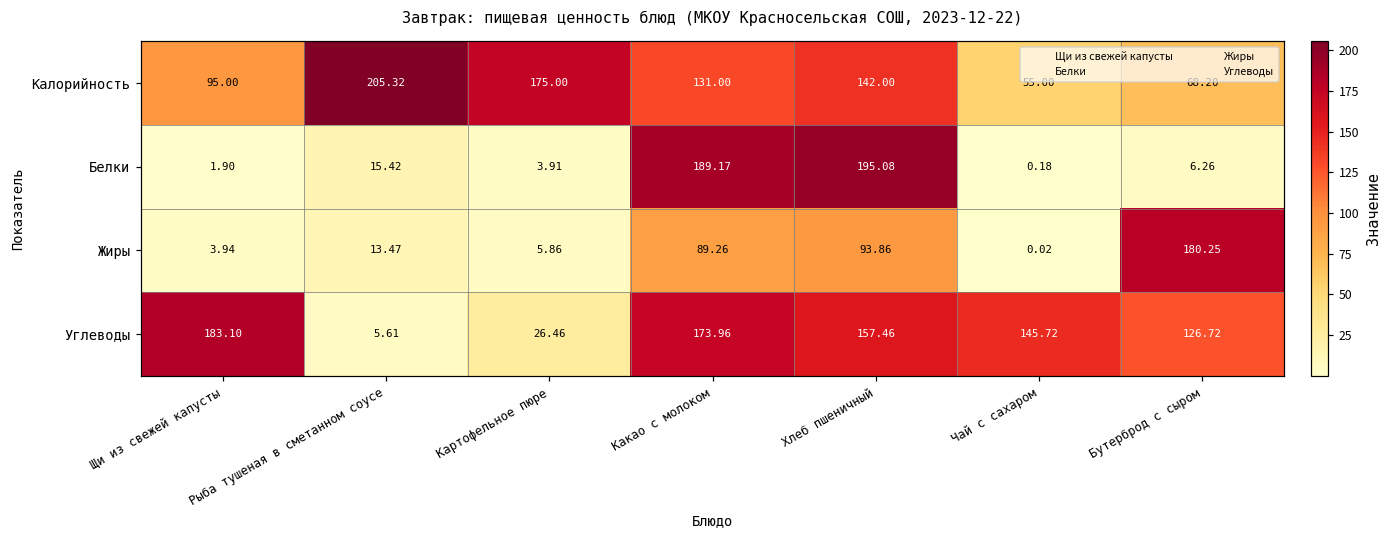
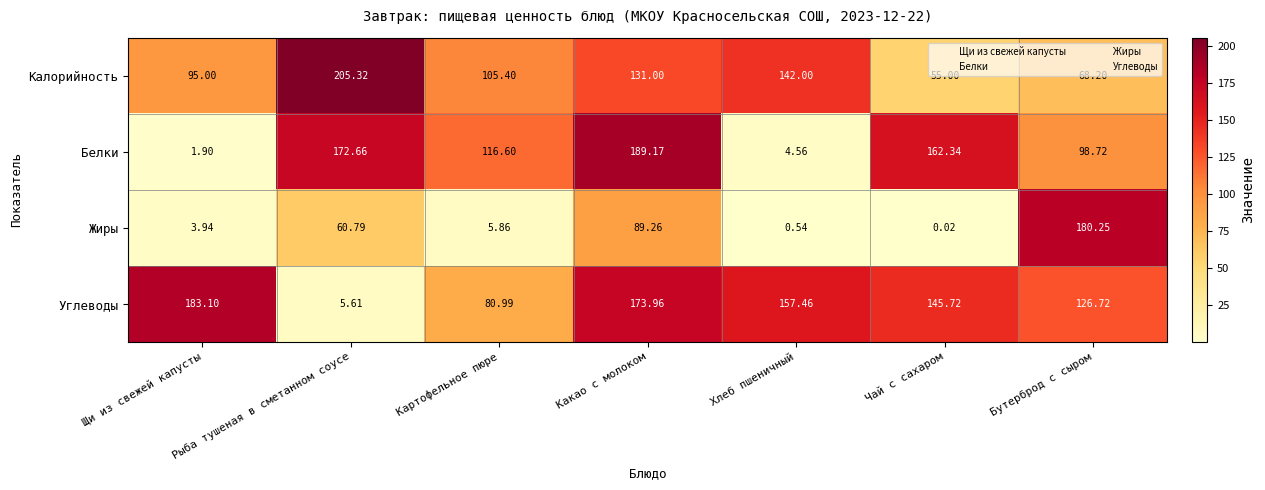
  {
    "Калорийность": {
      "Щи из свежей капусты": 95.00,
      "Рыба тушеная в сметанном соусе": 205.32,
-     "Картофельное пюре": 175.00,
+     "Картофельное пюре": 105.40,
      "Какао с молоком": 131.00,
      "Хлеб пшеничный": 142.00
    },
    "Белки": {
      "Щи из свежей капусты": 1.90,
-     "Рыба тушеная в сметанном соусе": 15.42,
-     "Картофельное пюре": 3.91,
+     "Рыба тушеная в сметанном соусе": 172.66,
+     "Картофельное пюре": 116.60,
      "Какао с молоком": 189.17,
-     "Хлеб пшеничный": 195.08,
-     "Чай с сахаром": 0.18,
-     "Бутерброд с сыром": 6.26
+     "Хлеб пшеничный": 4.56,
+     "Чай с сахаром": 162.34,
+     "Бутерброд с сыром": 98.72
    },
    "Жиры": {
      "Щи из свежей капусты": 3.94,
-     "Рыба тушеная в сметанном соусе": 13.47,
+     "Рыба тушеная в сметанном соусе": 60.79,
      "Картофельное пюре": 5.86,
      "Какао с молоком": 89.26,
-     "Хлеб пшеничный": 93.86,
+     "Хлеб пшеничный": 0.54,
      "Чай с сахаром": 0.02,
      "Бутерброд с сыром": 180.25
    },
    "Углеводы": {
      "Щи из свежей капусты": 183.10,
      "Рыба тушеная в сметанном соусе": 5.61,
-     "Картофельное пюре": 26.46,
+     "Картофельное пюре": 80.99,
      "Какао с молоком": 173.96,
      "Хлеб пшеничный": 157.46,
      "Чай с сахаром": 145.72,
      "Бутерброд с сыром": 126.72
    }
  }
